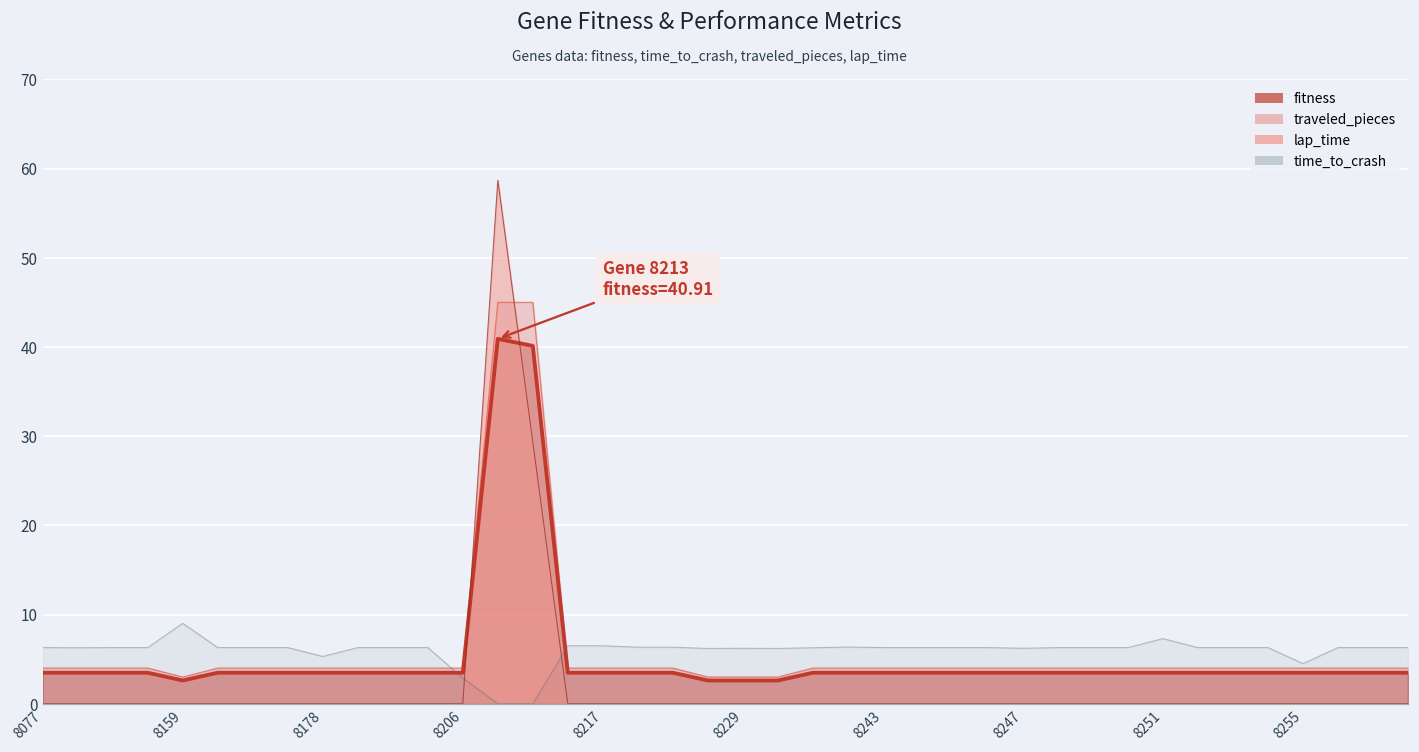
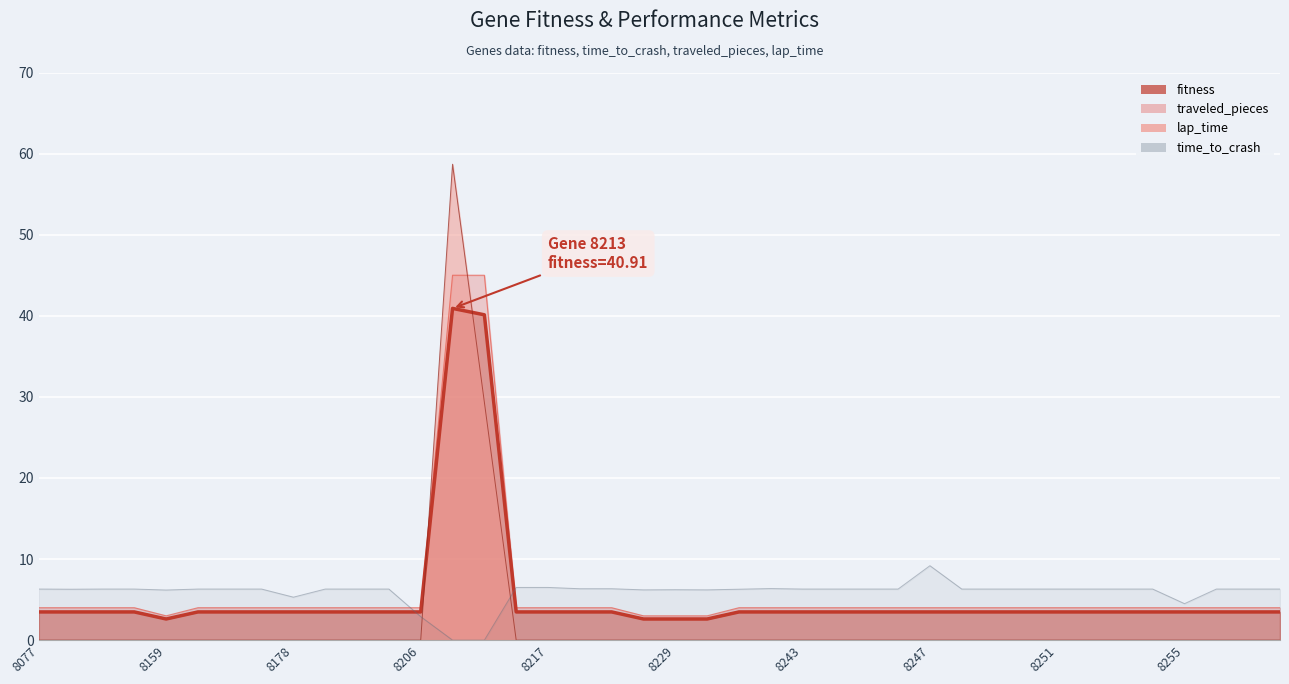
  {
    "time_to_crash": {
      "8077": 6,
-     "8159": 9,
+     "8159": 6,
      "8178": 5,
      "8206": 3,
      "8217": 7,
      "8229": 6,
      "8243": 6,
-     "8247": 6,
-     "8251": 7,
+     "8247": 9,
+     "8251": 6,
      "8255": 5
    }
  }
